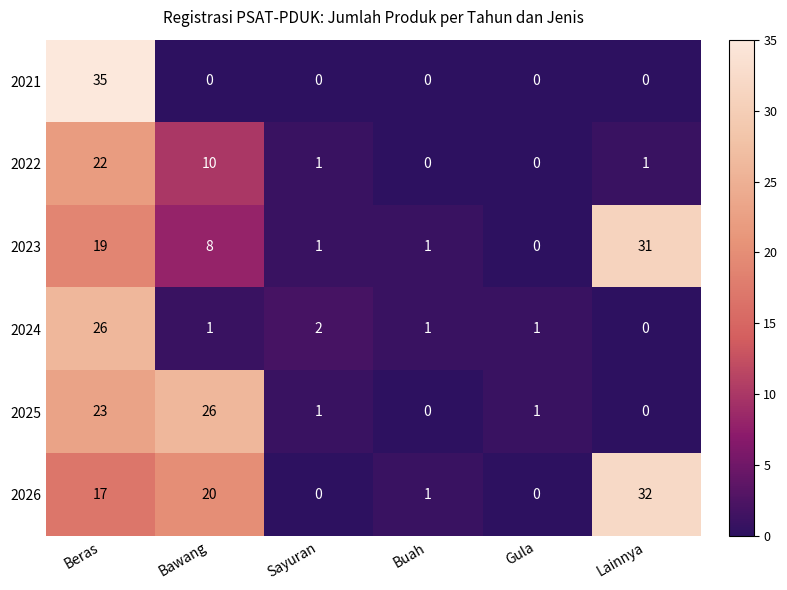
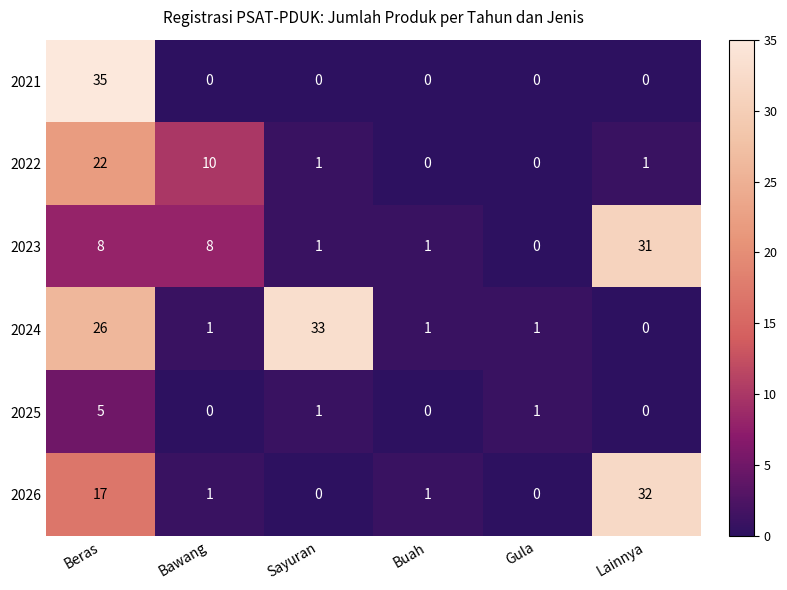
  {
    "2021": {
      "Beras": 35,
      "Bawang": 0,
      "Sayuran": 0,
      "Buah": 0,
      "Gula": 0,
      "Lainnya": 0
    },
    "2022": {
      "Beras": 22,
      "Bawang": 10,
      "Sayuran": 1,
      "Buah": 0,
      "Gula": 0,
      "Lainnya": 1
    },
    "2023": {
-     "Beras": 19,
+     "Beras": 8,
      "Bawang": 8,
      "Sayuran": 1,
      "Buah": 1,
      "Gula": 0,
      "Lainnya": 31
    },
    "2024": {
      "Beras": 26,
      "Bawang": 1,
-     "Sayuran": 2,
+     "Sayuran": 33,
      "Buah": 1,
      "Gula": 1,
      "Lainnya": 0
    },
    "2025": {
-     "Beras": 23,
-     "Bawang": 26,
+     "Beras": 5,
+     "Bawang": 0,
      "Sayuran": 1,
      "Buah": 0,
      "Gula": 1,
      "Lainnya": 0
    },
    "2026": {
      "Beras": 17,
-     "Bawang": 20,
+     "Bawang": 1,
      "Sayuran": 0,
      "Buah": 1,
      "Gula": 0,
      "Lainnya": 32
    }
  }
